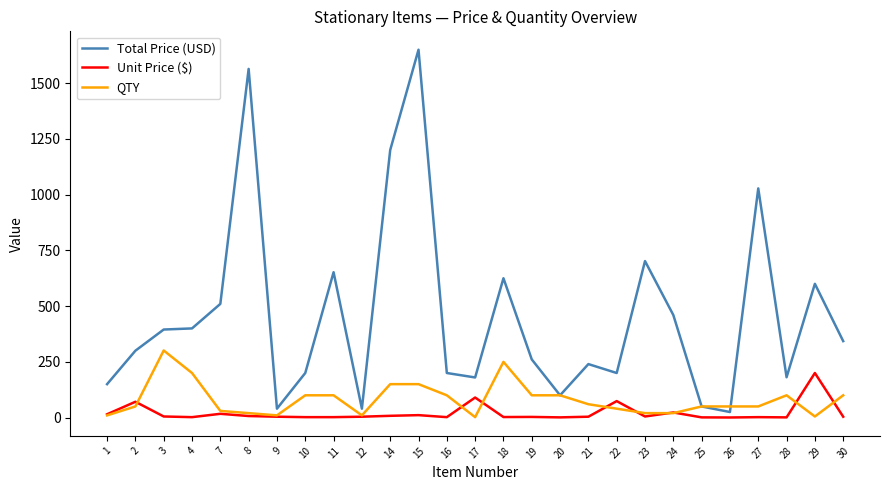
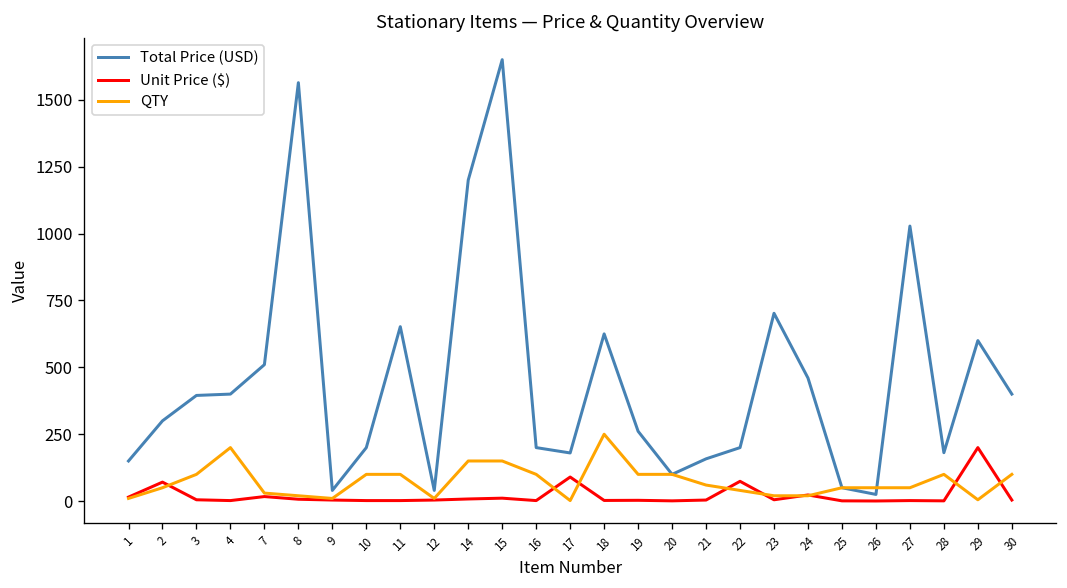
  {
    "Total Price (USD)": {
      "1": 150,
      "2": 300,
      "3": 400,
      "4": 400,
      "7": 510,
      "8": 1560,
      "9": 40,
      "10": 200,
      "11": 650,
      "12": 40,
      "14": 1200,
      "15": 1650,
      "16": 200,
      "17": 180,
      "18": 630,
      "19": 260,
-     "21": 240,
+     "21": 160,
      "22": 200,
      "23": 700,
      "24": 460,
      "26": 30,
      "27": 1030,
      "28": 180,
      "29": 600,
-     "30": 340
+     "30": 400
    },
    "Unit Price ($)": {
      "2": 70,
      "3": 10,
      "4": 0,
      "7": 20,
      "8": 10,
      "10": 0,
      "11": 0,
      "14": 10,
      "15": 10,
      "16": 0,
      "17": 90,
      "18": 0,
      "19": 0,
      "20": 0,
      "21": 0,
      "22": 70,
      "23": 10,
      "25": 0,
      "26": 0,
      "27": 0,
      "28": 0,
      "29": 200,
      "30": 0
    },
    "QTY": {
      "2": 50,
-     "3": 300,
+     "3": 100,
      "4": 200,
      "7": 30,
      "8": 20,
      "10": 100,
      "11": 100,
      "14": 150,
      "15": 150,
      "16": 100,
      "17": 0,
      "18": 250,
      "19": 100,
      "21": 60,
      "22": 40,
      "23": 20,
      "26": 50,
      "27": 50,
      "28": 100,
      "29": 10,
      "30": 100
    }
  }
